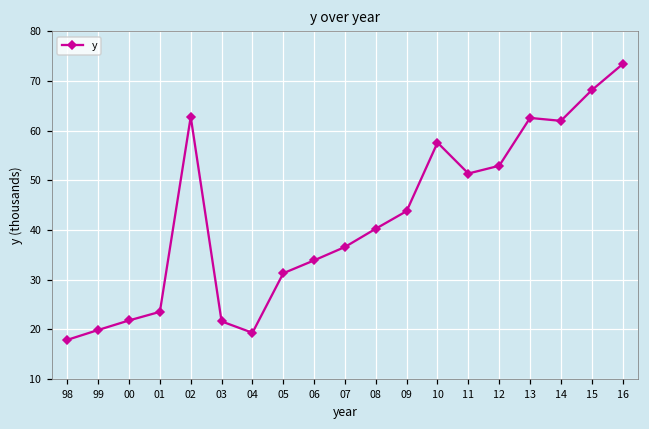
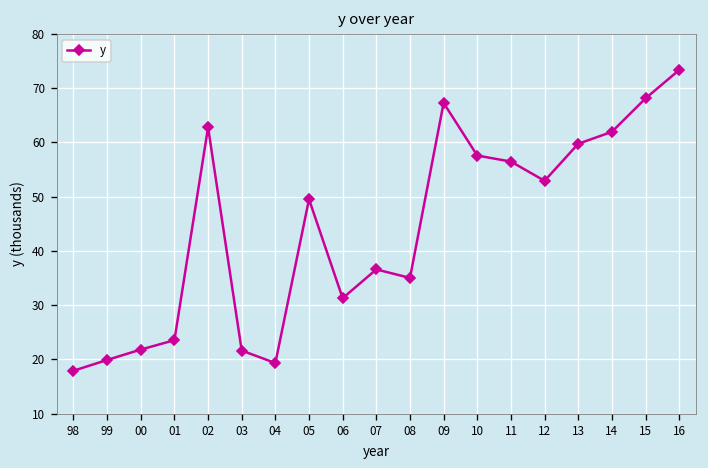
  {
    "98": 18,
    "99": 20,
    "00": 22,
    "01": 24,
    "02": 63,
    "03": 22,
    "04": 19,
-   "05": 31,
-   "06": 34,
+   "05": 50,
+   "06": 31,
    "07": 37,
-   "08": 40,
-   "09": 44,
+   "08": 35,
+   "09": 67,
    "10": 58,
-   "11": 51,
+   "11": 56,
    "12": 53,
-   "13": 63,
+   "13": 60,
    "14": 62,
    "15": 68,
    "16": 73
  }
